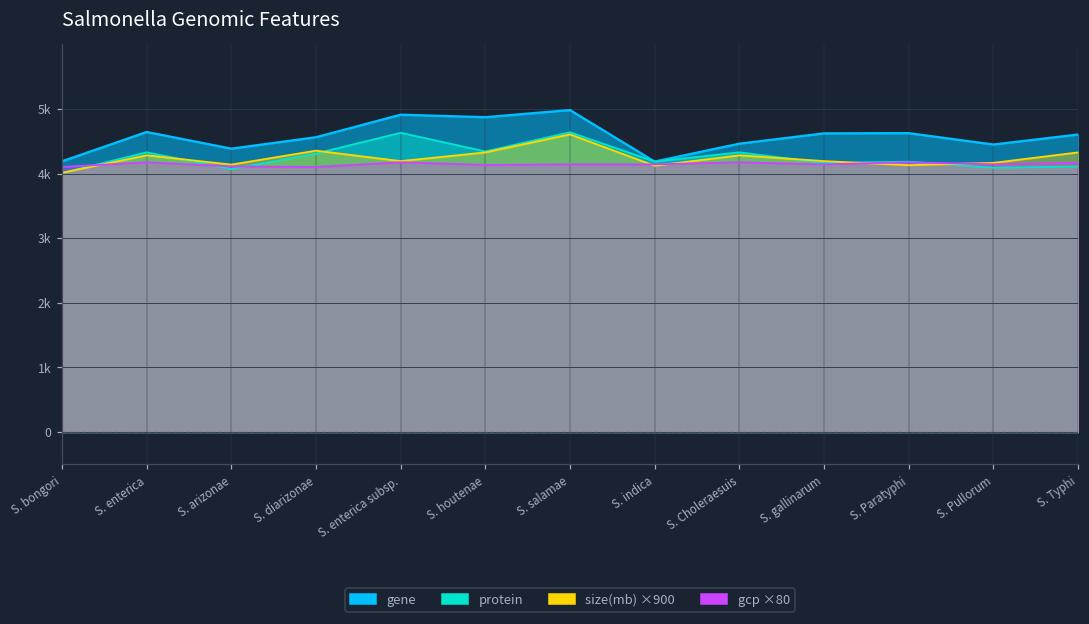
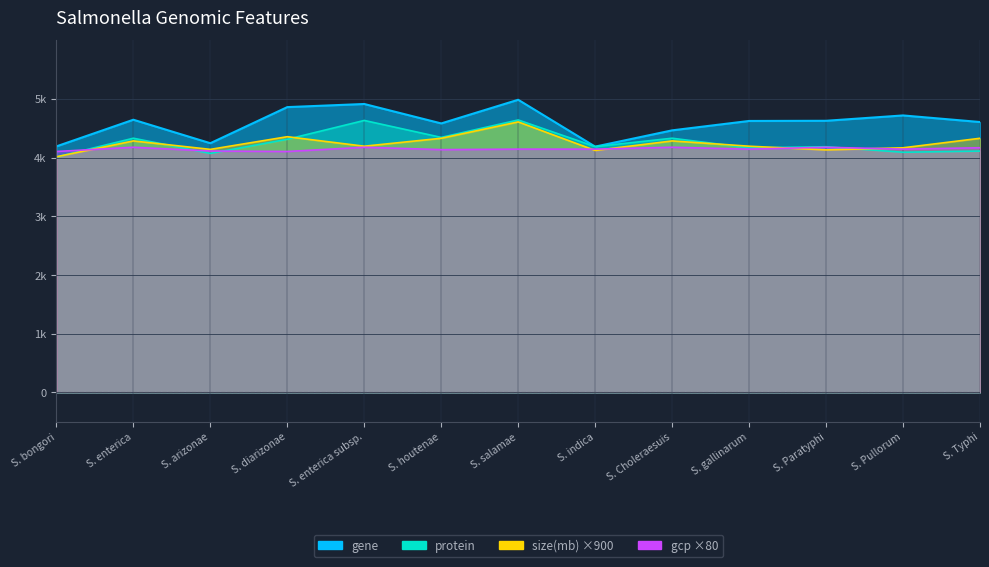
  {
    "gene": {
      "S. bongori": 4200,
      "S. enterica": 4600,
-     "S. arizonae": 4400,
-     "S. diarizonae": 4600,
+     "S. arizonae": 4200,
+     "S. diarizonae": 4900,
      "S. enterica subsp.": 4900,
-     "S. houtenae": 4900,
+     "S. houtenae": 4600,
      "S. salamae": 5000,
      "S. Choleraesuis": 4500,
      "S. gallinarum": 4600,
      "S. Paratyphi": 4600,
-     "S. Pullorum": 4500,
+     "S. Pullorum": 4700,
      "S. Typhi": 4600
    },
    "protein": {
      "S. enterica": 4300,
      "S. diarizonae": 4300,
      "S. enterica subsp.": 4600,
      "S. Choleraesuis": 4300,
      "S. Pullorum": 4100,
      "S. Typhi": 4100
    },
    "size(mb) ×900": {
      "S. enterica": 4300,
      "S. diarizonae": 4400,
      "S. Choleraesuis": 4300,
      "S. Paratyphi": 4100,
      "S. Typhi": 4300
    },
    "gcp ×80": {
      "S. bongori": 4100,
      "S. enterica": 4200,
      "S. diarizonae": 4100,
      "S. houtenae": 4100,
      "S. salamae": 4100,
      "S. Choleraesuis": 4200,
      "S. Typhi": 4200
    }
  }
